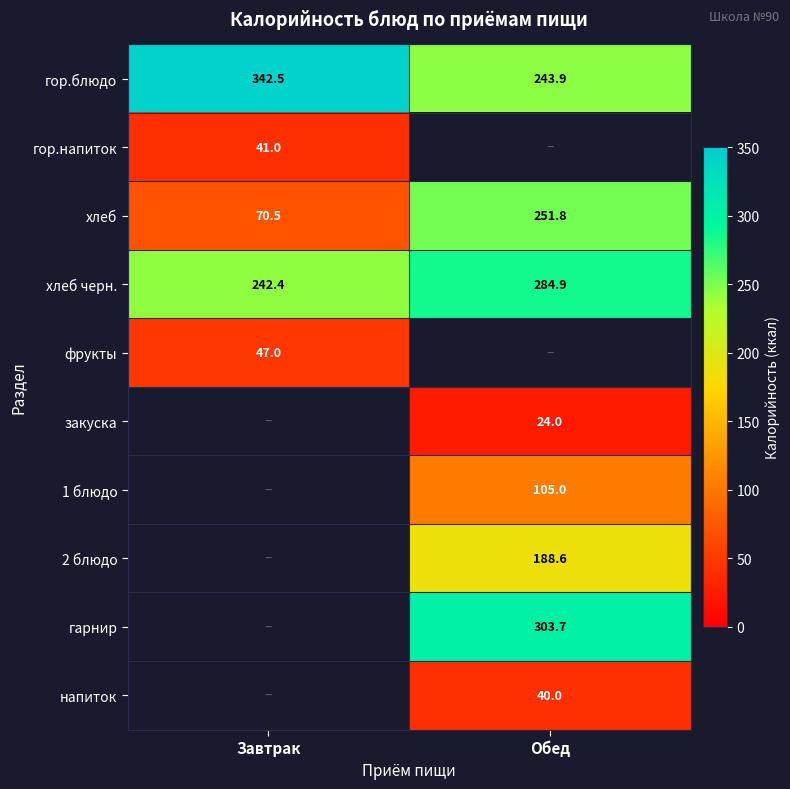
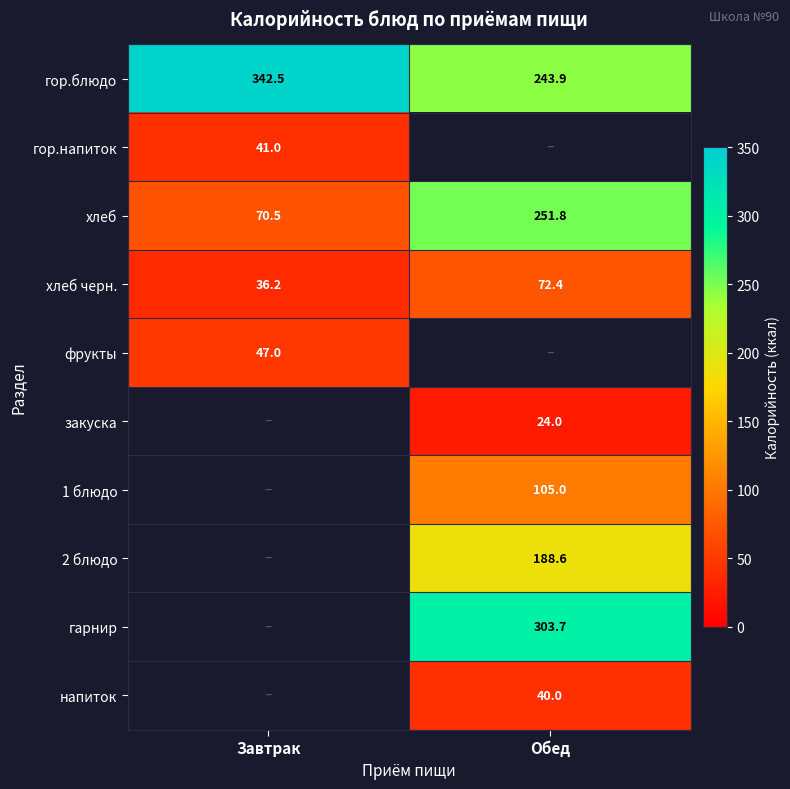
  {
    "гор.блюдо": {
      "Завтрак": 342.5,
      "Обед": 243.9
    },
    "гор.напиток": {
      "Завтрак": 41.0
    },
    "хлеб": {
      "Завтрак": 70.5,
      "Обед": 251.8
    },
    "хлеб черн.": {
-     "Завтрак": 242.4,
-     "Обед": 284.9
+     "Завтрак": 36.2,
+     "Обед": 72.4
    },
    "фрукты": {
      "Завтрак": 47.0
    },
    "закуска": {
      "Обед": 24.0
    },
    "1 блюдо": {
      "Обед": 105.0
    },
    "2 блюдо": {
      "Обед": 188.6
    },
    "гарнир": {
      "Обед": 303.7
    },
    "напиток": {
      "Обед": 40.0
    }
  }
